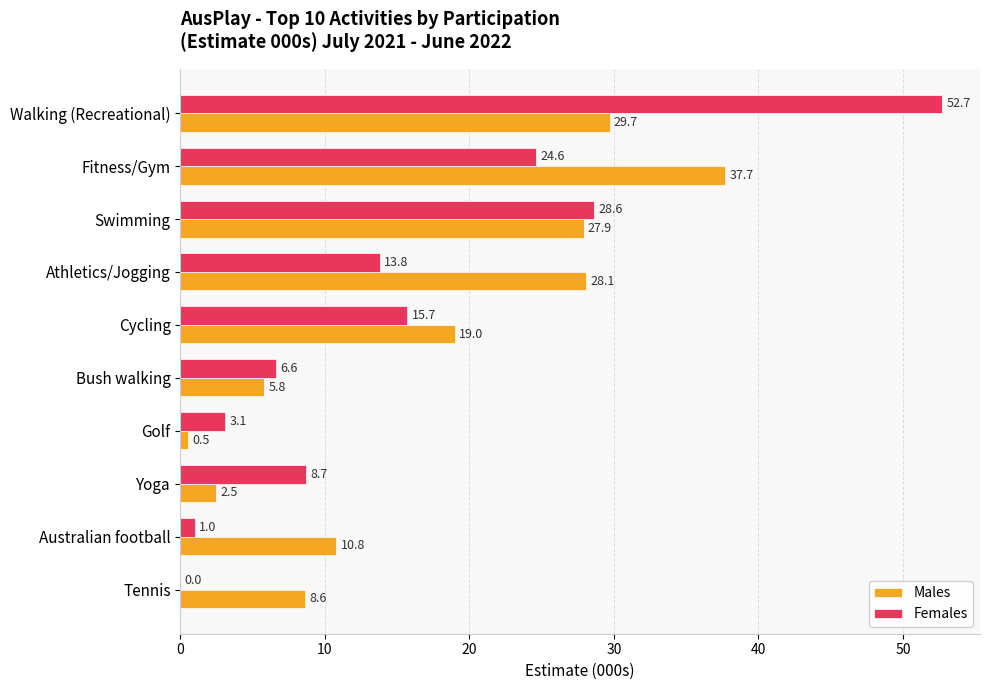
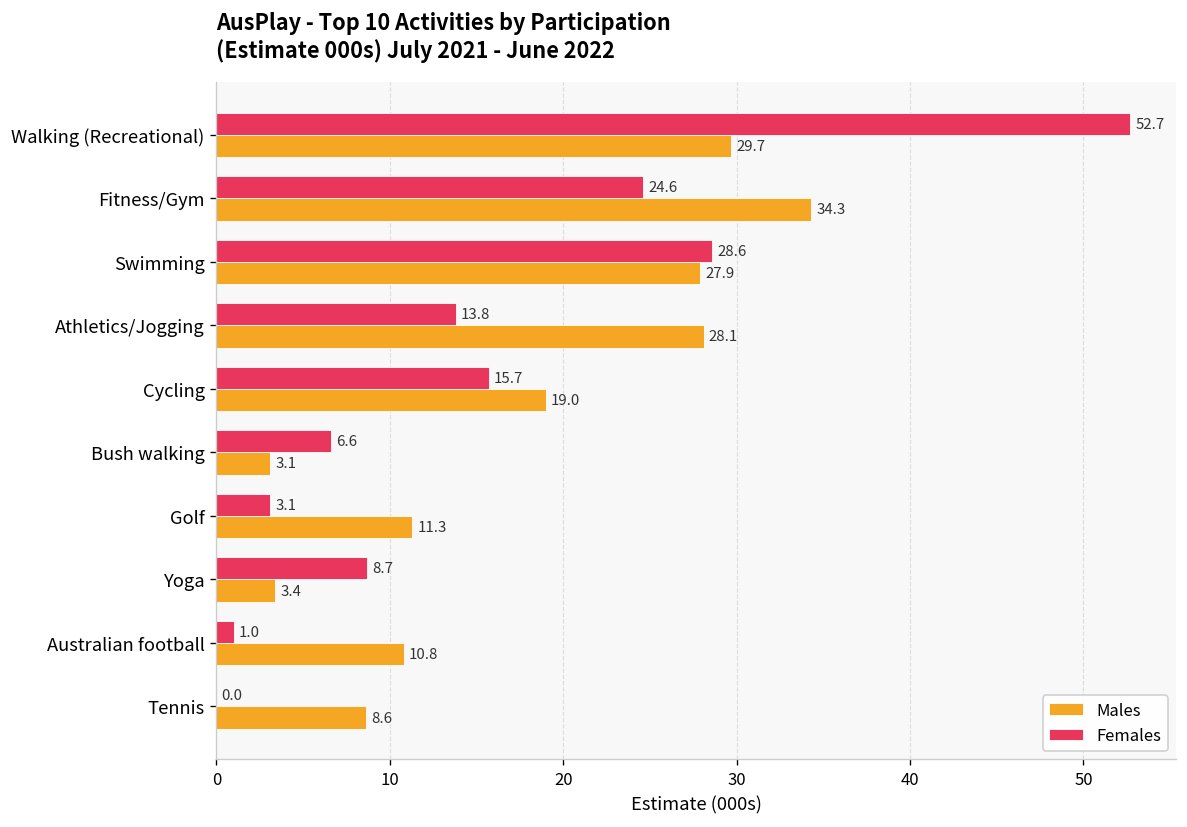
  {
    "Males": {
      "Walking (Recreational)": 29.7,
-     "Fitness/Gym": 37.7,
+     "Fitness/Gym": 34.3,
      "Swimming": 27.9,
      "Athletics/Jogging": 28.1,
      "Cycling": 19.0,
-     "Bush walking": 5.8,
-     "Golf": 0.5,
-     "Yoga": 2.5,
+     "Bush walking": 3.1,
+     "Golf": 11.3,
+     "Yoga": 3.4,
      "Australian football": 10.8,
      "Tennis": 8.6
    },
    "Females": {
      "Walking (Recreational)": 52.7,
      "Fitness/Gym": 24.6,
      "Swimming": 28.6,
      "Athletics/Jogging": 13.8,
      "Cycling": 15.7,
      "Bush walking": 6.6,
      "Golf": 3.1,
      "Yoga": 8.7,
      "Australian football": 1.0,
      "Tennis": 0.0
    }
  }
